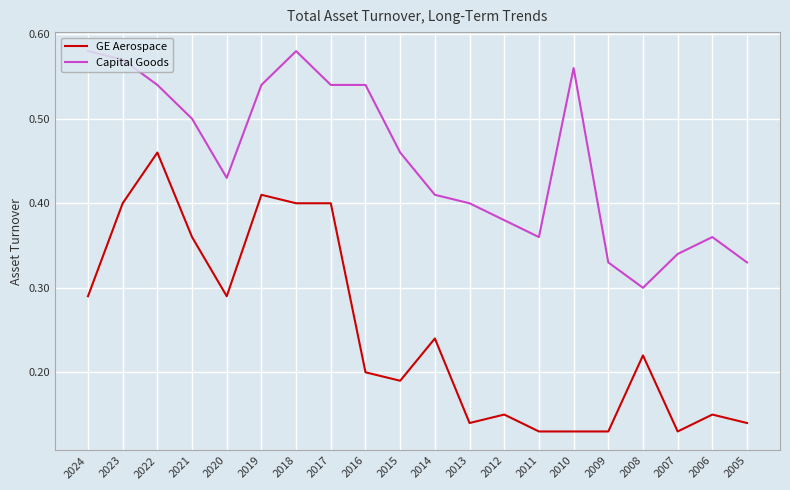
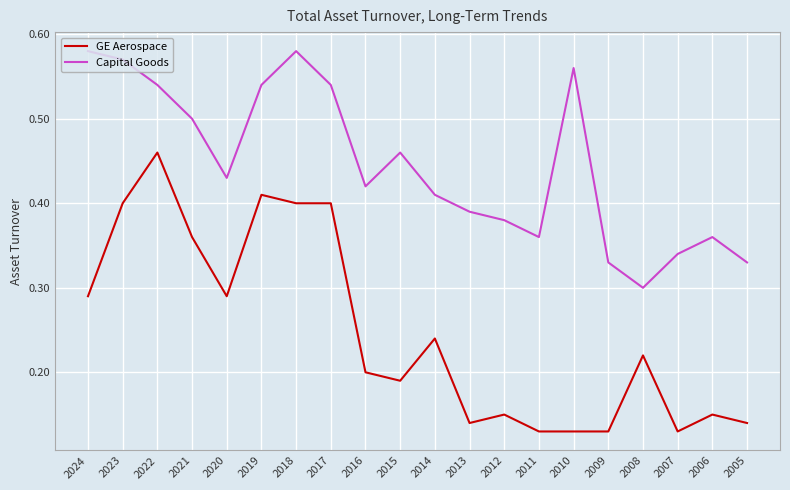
  {
    "GE Aerospace": {
      "2024": 0.29,
      "2023": 0.40,
      "2022": 0.46,
      "2021": 0.36,
      "2020": 0.29,
      "2019": 0.41,
      "2018": 0.40,
      "2017": 0.40,
      "2016": 0.20,
      "2015": 0.19,
      "2014": 0.24,
      "2013": 0.14,
      "2012": 0.15,
      "2011": 0.13,
      "2010": 0.13,
      "2009": 0.13,
      "2008": 0.22,
      "2007": 0.13,
      "2006": 0.15,
      "2005": 0.14
    },
    "Capital Goods": {
      "2022": 0.54,
      "2021": 0.50,
      "2020": 0.43,
      "2019": 0.54,
      "2018": 0.58,
      "2017": 0.54,
-     "2016": 0.54,
+     "2016": 0.42,
      "2015": 0.46,
      "2014": 0.41,
-     "2013": 0.40,
+     "2013": 0.39,
      "2012": 0.38,
      "2011": 0.36,
      "2010": 0.56,
      "2009": 0.33,
      "2008": 0.30,
      "2007": 0.34,
      "2006": 0.36,
      "2005": 0.33
    }
  }
